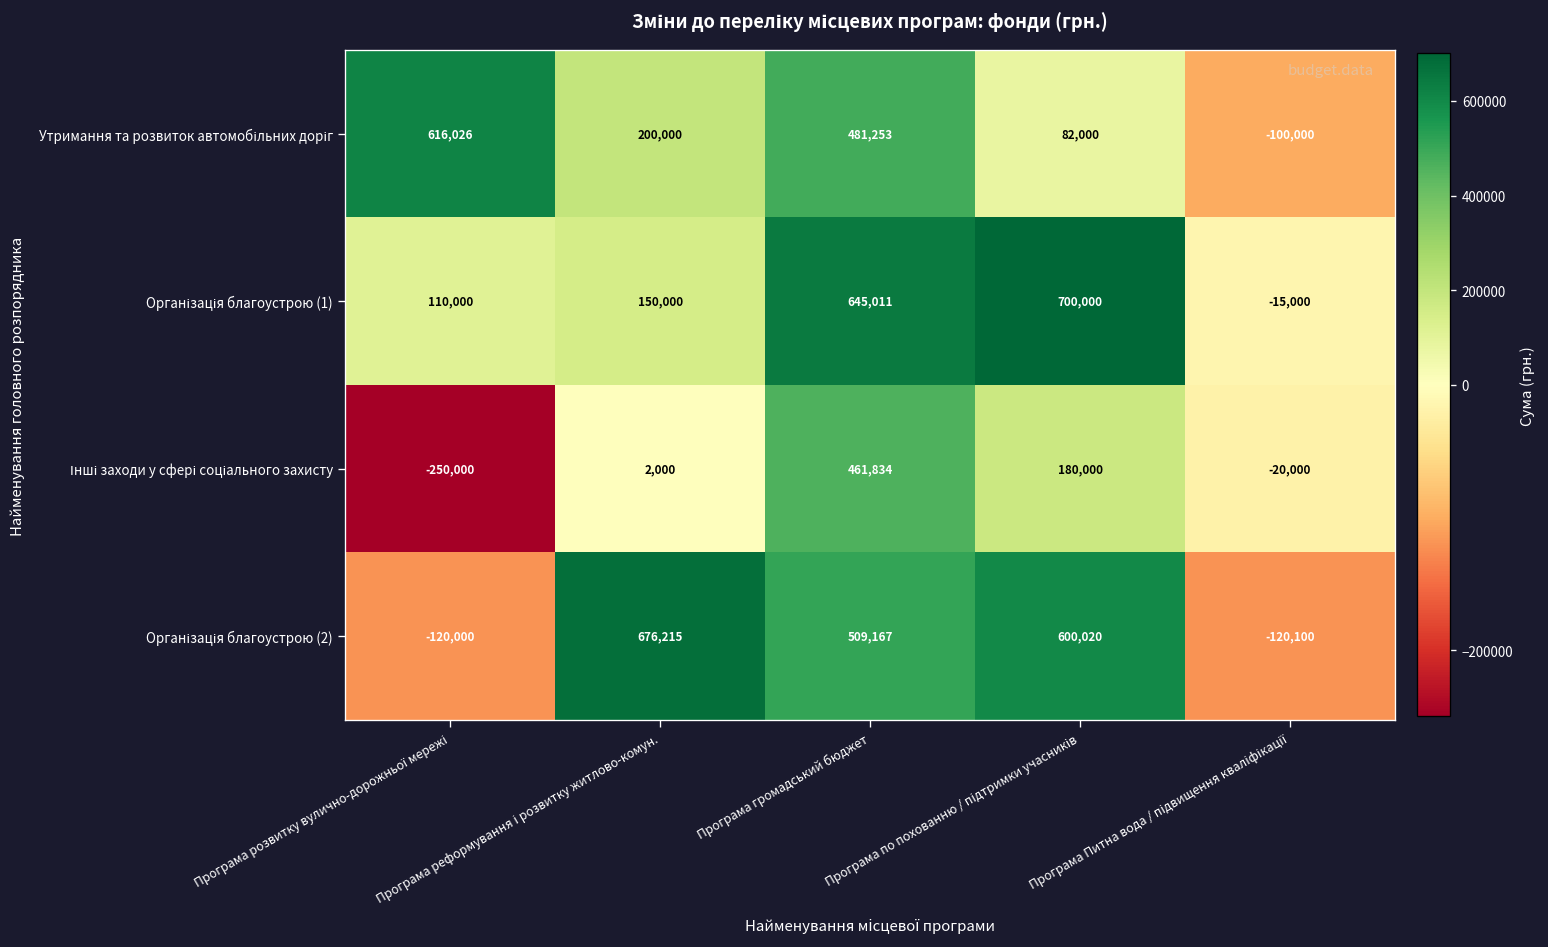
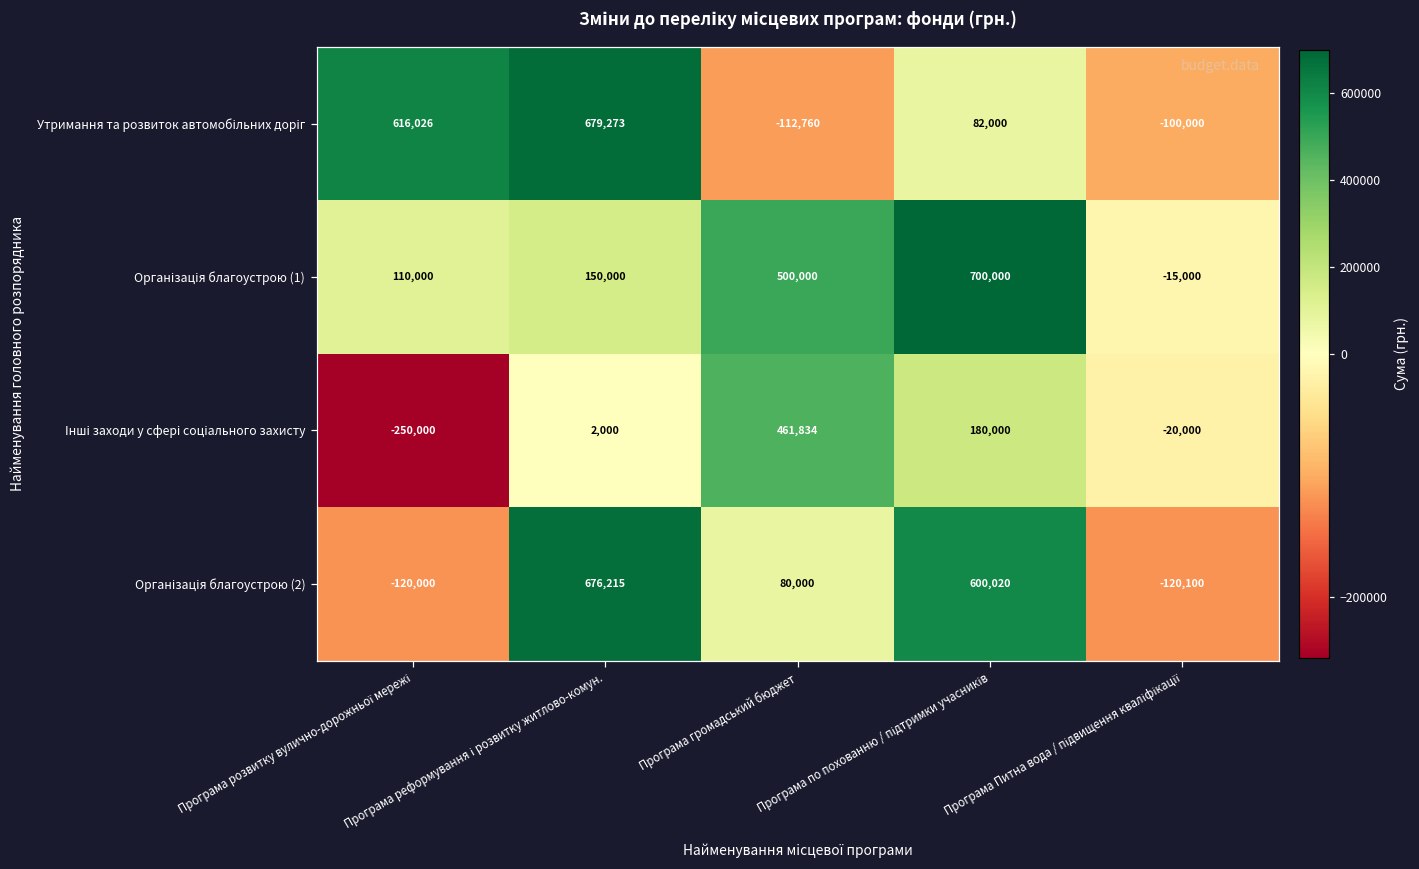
  {
    "Утримання та розвиток автомобільних доріг": {
      "Програма розвитку вулично-дорожньої мережі": "616,026",
-     "Програма реформування і розвитку житлово-комун.": "200,000",
-     "Програма громадський бюджет": "481,253",
+     "Програма реформування і розвитку житлово-комун.": "679,273",
+     "Програма громадський бюджет": "-112,760",
      "Програма по похованню / підтримки учасників": "82,000"
    },
    "Організація благоустрою (1)": {
      "Програма розвитку вулично-дорожньої мережі": "110,000",
      "Програма реформування і розвитку житлово-комун.": "150,000",
-     "Програма громадський бюджет": "645,011",
+     "Програма громадський бюджет": "500,000",
      "Програма по похованню / підтримки учасників": "700,000",
      "Програма Питна вода / підвищення кваліфікації": "-15,000"
    },
    "Інші заходи у сфері соціального захисту": {
      "Програма розвитку вулично-дорожньої мережі": "-250,000",
      "Програма реформування і розвитку житлово-комун.": "2,000",
      "Програма громадський бюджет": "461,834",
      "Програма по похованню / підтримки учасників": "180,000",
      "Програма Питна вода / підвищення кваліфікації": "-20,000"
    },
    "Організація благоустрою (2)": {
      "Програма розвитку вулично-дорожньої мережі": "-120,000",
      "Програма реформування і розвитку житлово-комун.": "676,215",
-     "Програма громадський бюджет": "509,167",
+     "Програма громадський бюджет": "80,000",
      "Програма по похованню / підтримки учасників": "600,020",
      "Програма Питна вода / підвищення кваліфікації": "-120,100"
    }
  }
